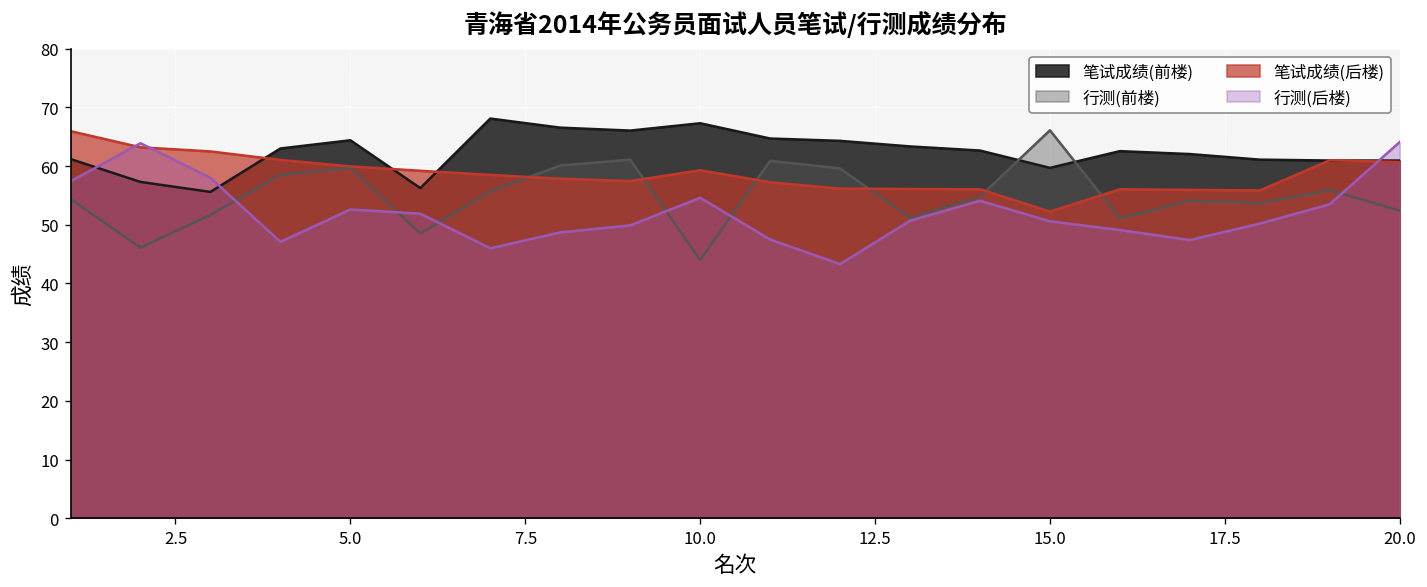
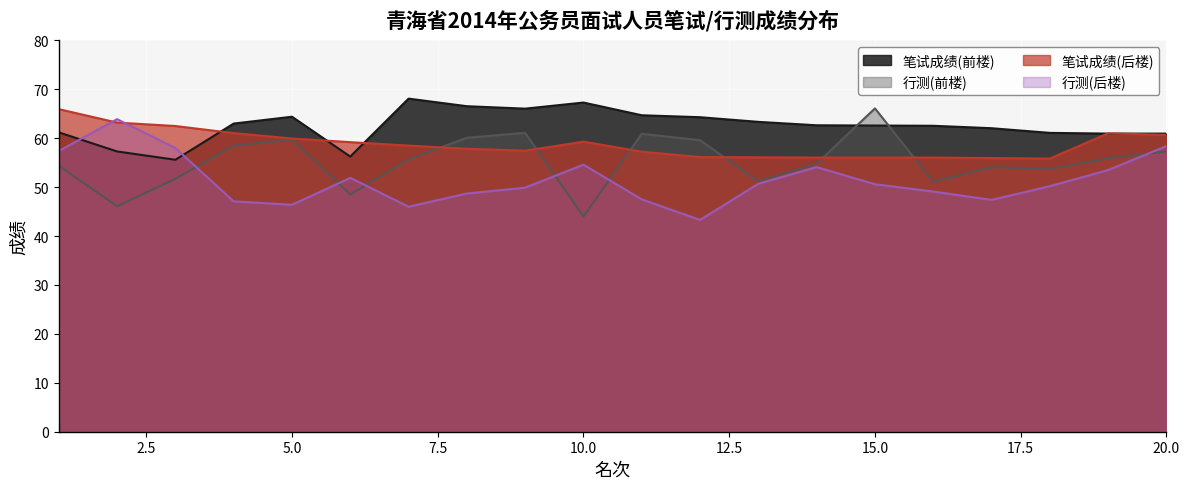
  {
    "笔试成绩(前楼)": {
      "5.0": 64,
      "10.0": 67,
-     "15.0": 60
+     "15.0": 63
    },
    "行测(前楼)": {
      "10.0": 44,
      "15.0": 66,
-     "20.0": 52
+     "20.0": 57
    },
    "笔试成绩(后楼)": {
      "10.0": 59,
-     "15.0": 52
+     "15.0": 56
    },
    "行测(后楼)": {
-     "5.0": 53,
+     "5.0": 46,
      "10.0": 55,
      "15.0": 51,
-     "20.0": 64
+     "20.0": 58
    }
  }
